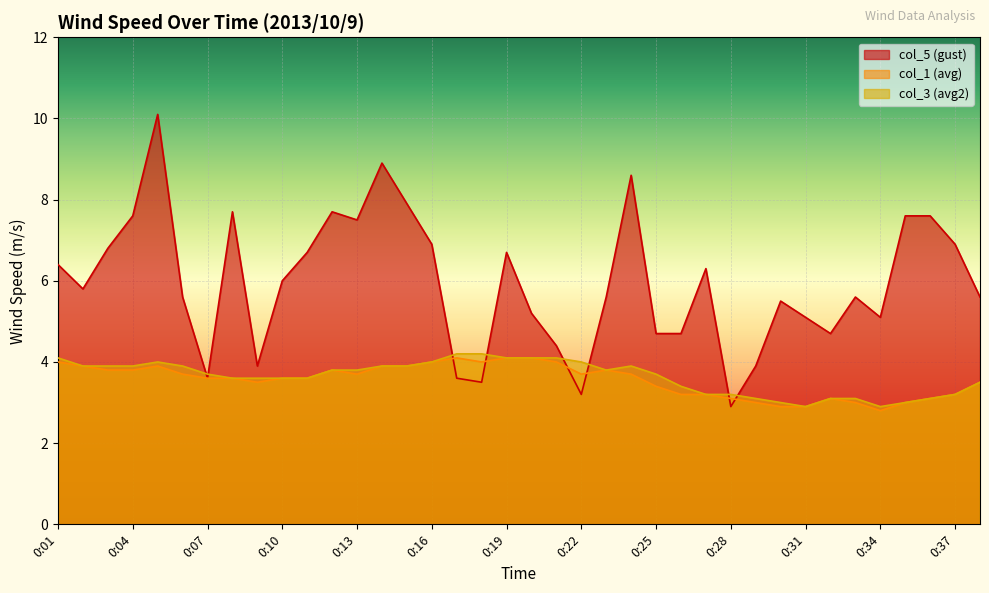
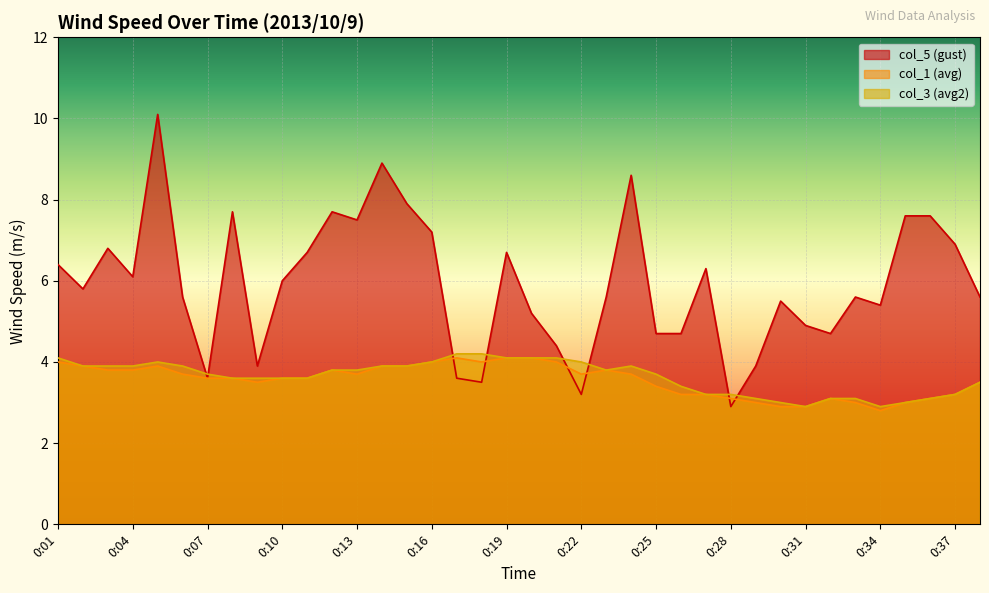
  {
    "col_5 (gust)": {
      "0:01": 6.4,
-     "0:04": 7.6,
+     "0:04": 6.1,
      "0:10": 6.0,
      "0:13": 7.5,
-     "0:16": 6.9,
+     "0:16": 7.2,
      "0:19": 6.7,
      "0:22": 3.2,
      "0:25": 4.7,
      "0:28": 2.9,
-     "0:31": 5.1,
-     "0:34": 5.1,
+     "0:31": 4.9,
+     "0:34": 5.4,
      "0:37": 6.9
    }
  }
